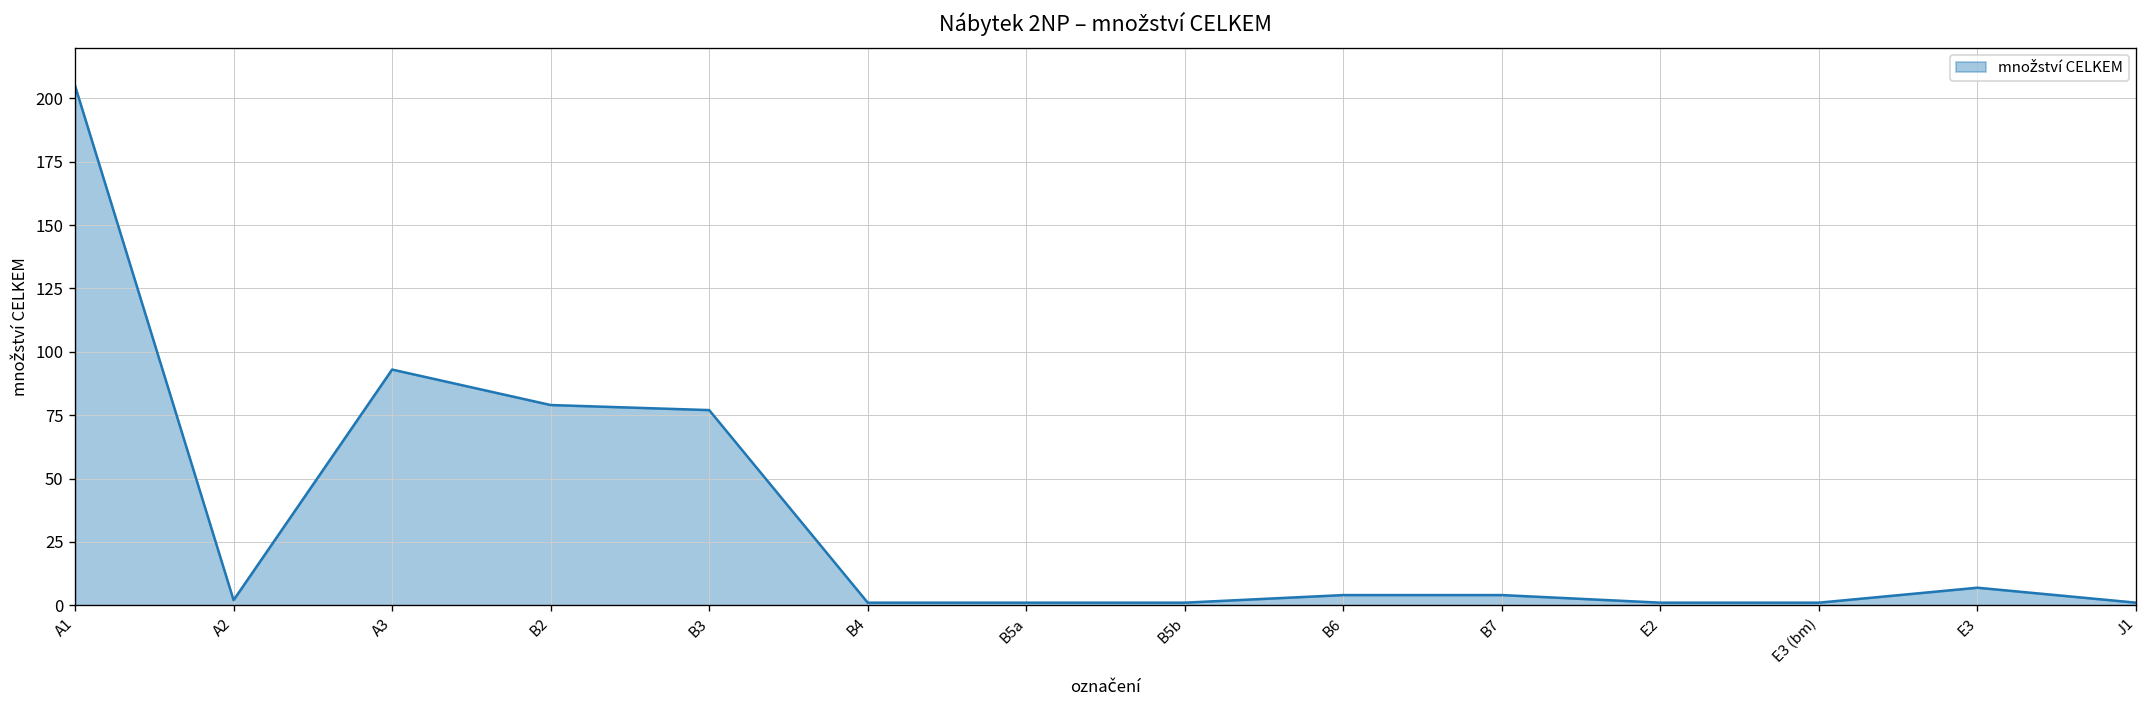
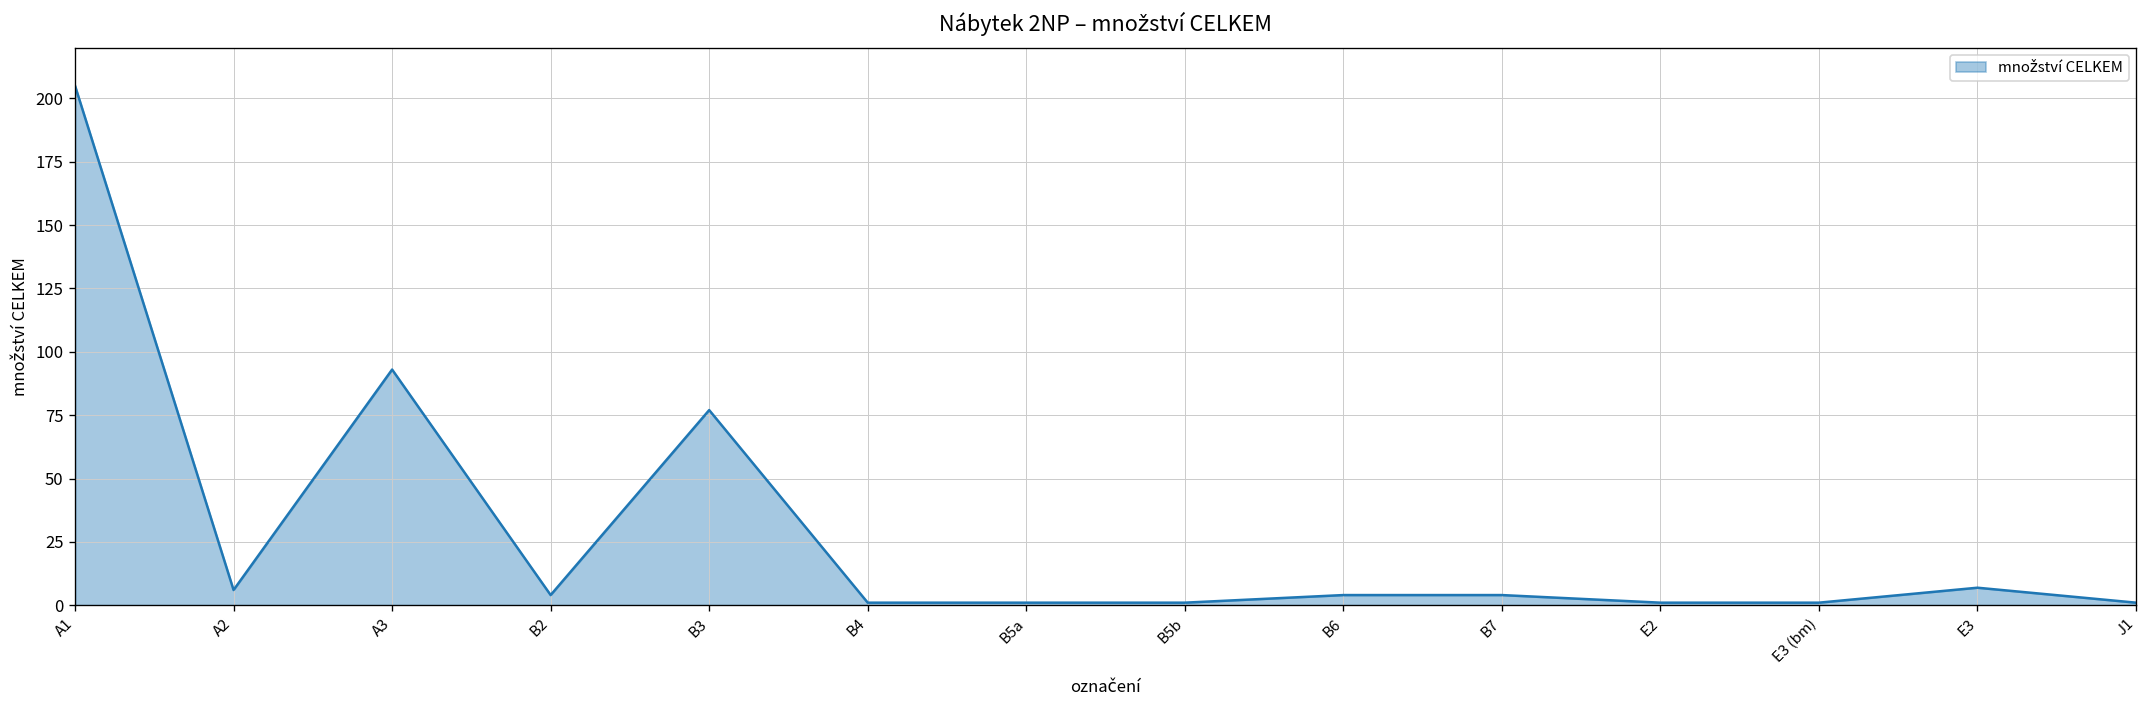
  {
    "A1": 205,
-   "A2": 2,
+   "A2": 6,
    "A3": 93,
-   "B2": 79,
+   "B2": 4,
    "B3": 77,
    "B4": 1,
    "B5a": 1,
    "B5b": 1,
    "B6": 4,
    "B7": 4,
    "E2": 1,
    "E3 (bm)": 1,
    "E3": 7,
    "J1": 1
  }
